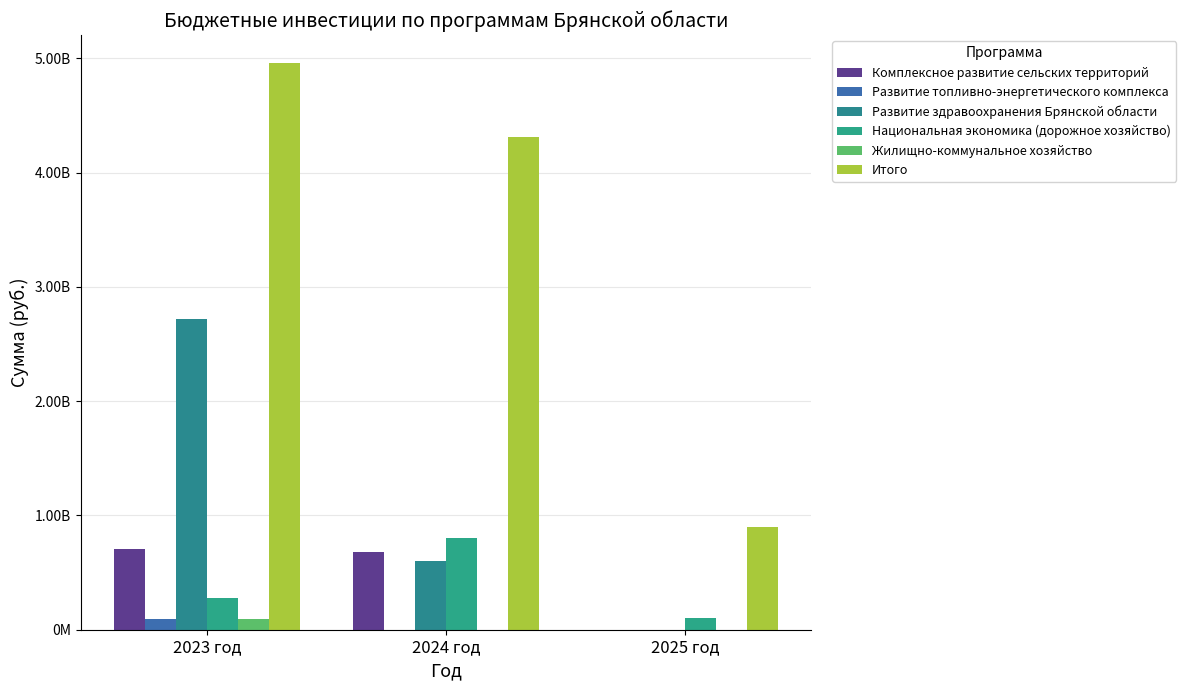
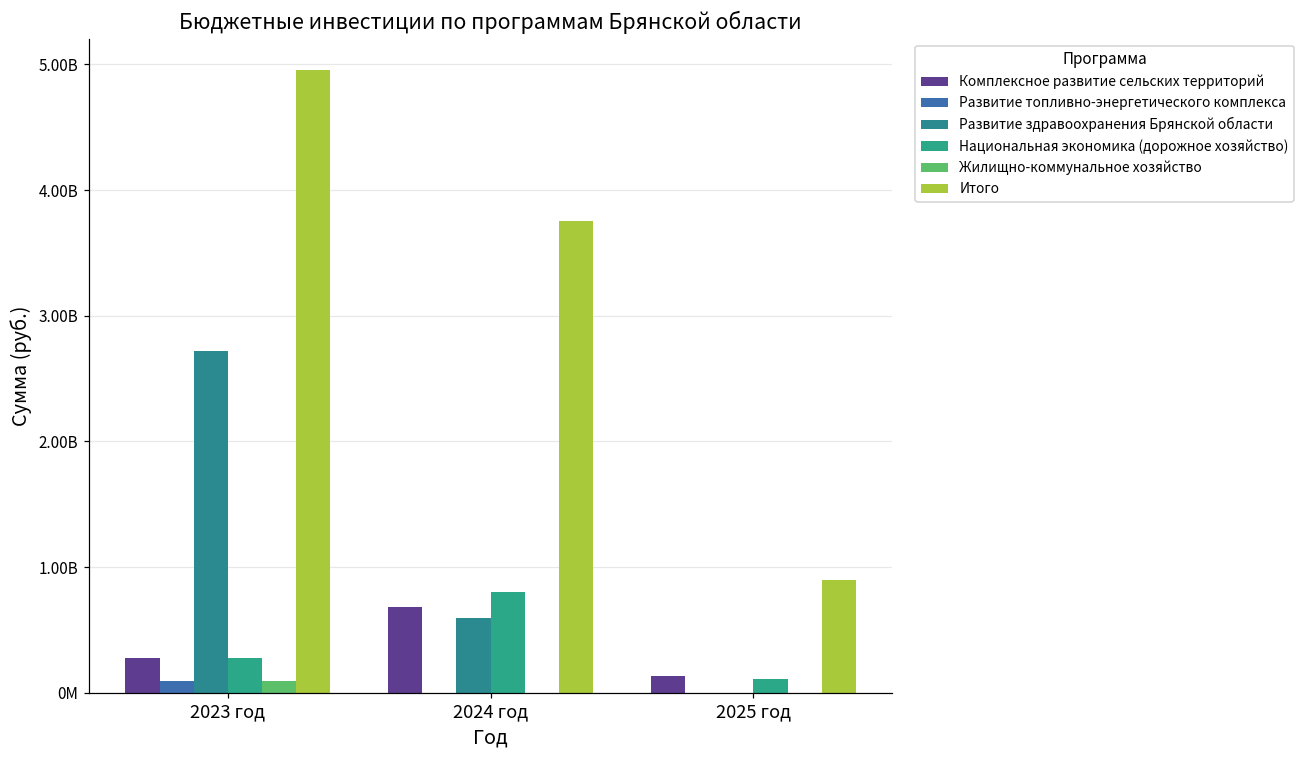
  {
    "Комплексное развитие сельских территорий": {
-     "2023 год": 700000000,
+     "2023 год": 280000000,
      "2024 год": 680000000,
-     "2025 год": 0
+     "2025 год": 130000000
    },
    "Жилищно-коммунальное хозяйство": {
      "2023 год": 90000000,
      "2024 год": 0,
      "2025 год": 0
    },
    "Итого": {
      "2023 год": 4960000000,
-     "2024 год": 4310000000,
+     "2024 год": 3750000000,
      "2025 год": 900000000
    }
  }
